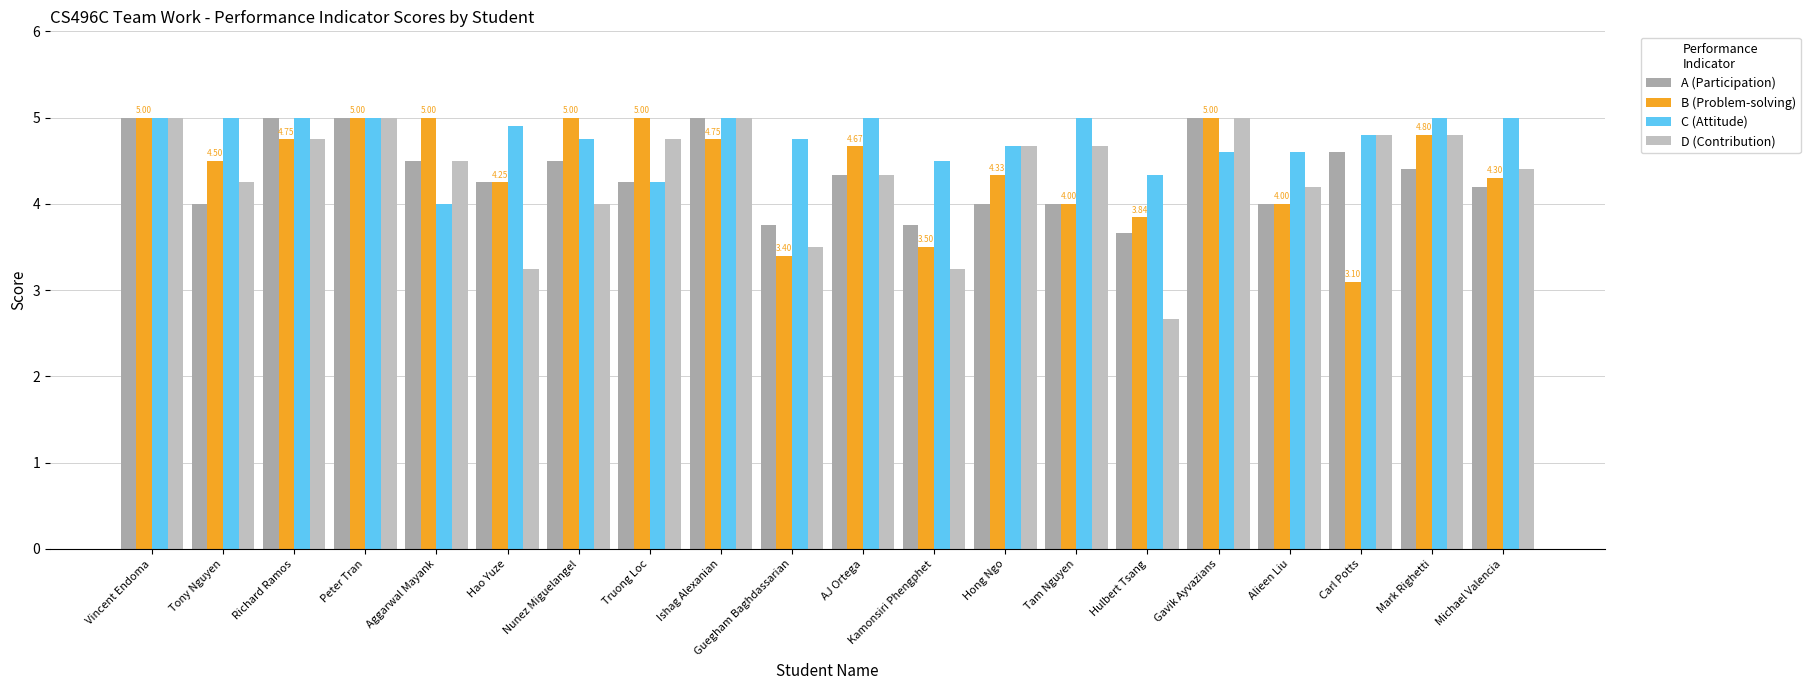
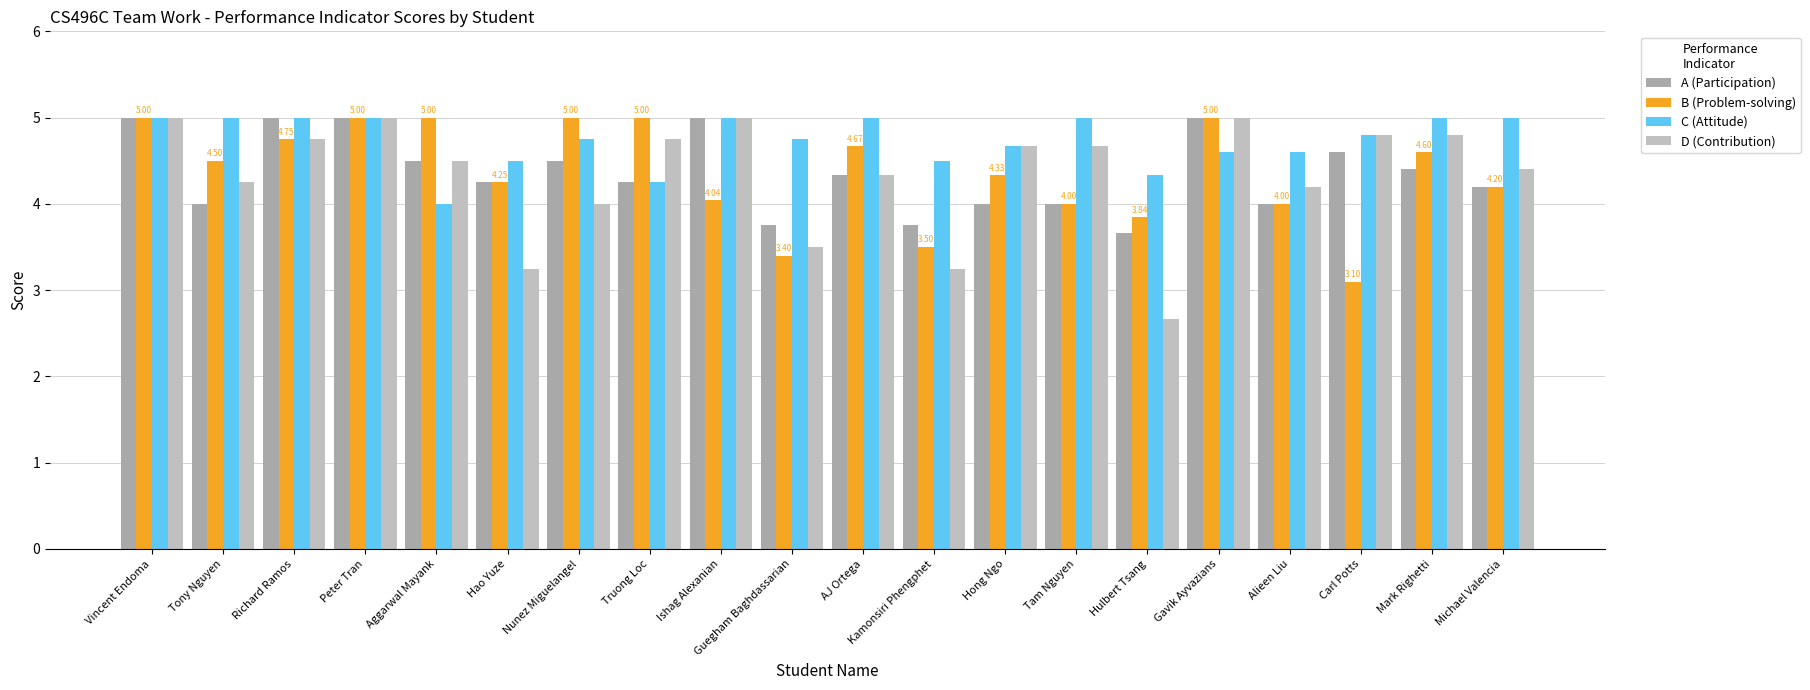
  {
    "B (Problem-solving)": {
      "Vincent Endoma": 5.00,
      "Tony Nguyen": 4.50,
      "Richard Ramos": 4.75,
      "Peter Tran": 5.00,
      "Aggarwal Mayank": 5.00,
      "Hao Yuze": 4.25,
      "Nunez Miguelangel": 5.00,
      "Truong Loc": 5.00,
-     "Ishag Alexanian": 4.75,
+     "Ishag Alexanian": 4.04,
      "Guegham Baghdassarian": 3.40,
      "AJ Ortega": 4.67,
      "Kamonsiri Phengphet": 3.50,
      "Hong Ngo": 4.33,
      "Tam Nguyen": 4.00,
      "Hulbert Tsang": 3.84,
      "Gavik Ayvazians": 5.00,
      "Alieen Liu": 4.00,
      "Carl Potts": 3.10,
-     "Mark Righetti": 4.80,
-     "Michael Valencia": 4.30
+     "Mark Righetti": 4.60,
+     "Michael Valencia": 4.20
    },
    "C (Attitude)": {
      "Tony Nguyen": 5.0,
      "Richard Ramos": 5.0,
      "Aggarwal Mayank": 4.0,
-     "Hao Yuze": 4.9,
+     "Hao Yuze": 4.5,
      "Nunez Miguelangel": 4.8,
      "Truong Loc": 4.3,
      "Ishag Alexanian": 5.0,
      "Guegham Baghdassarian": 4.8,
      "AJ Ortega": 5.0,
      "Kamonsiri Phengphet": 4.5,
      "Hong Ngo": 4.7,
      "Tam Nguyen": 5.0,
      "Hulbert Tsang": 4.3,
      "Gavik Ayvazians": 4.6,
      "Alieen Liu": 4.6,
      "Carl Potts": 4.8,
      "Mark Righetti": 5.0,
      "Michael Valencia": 5.0
    }
  }
